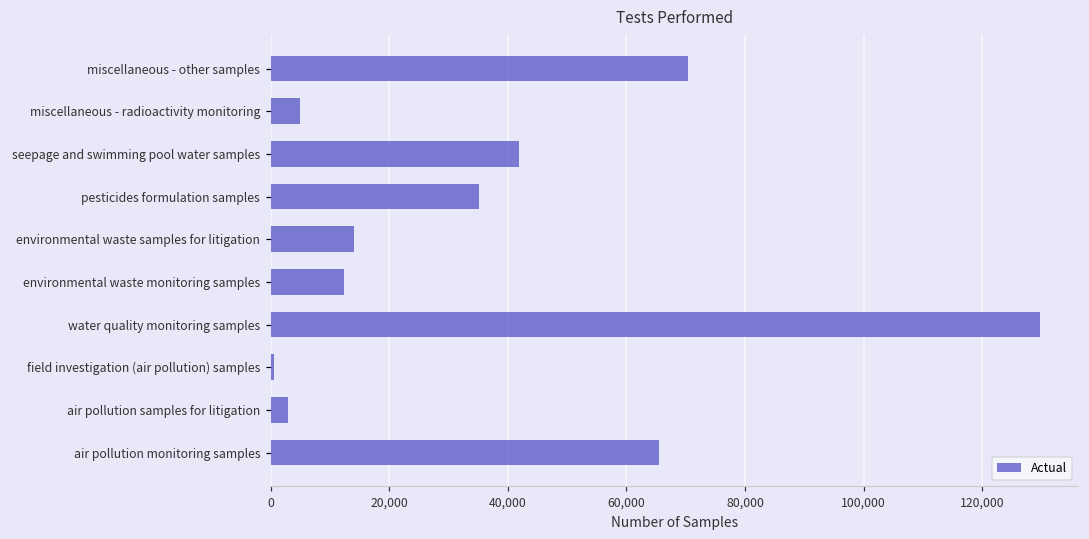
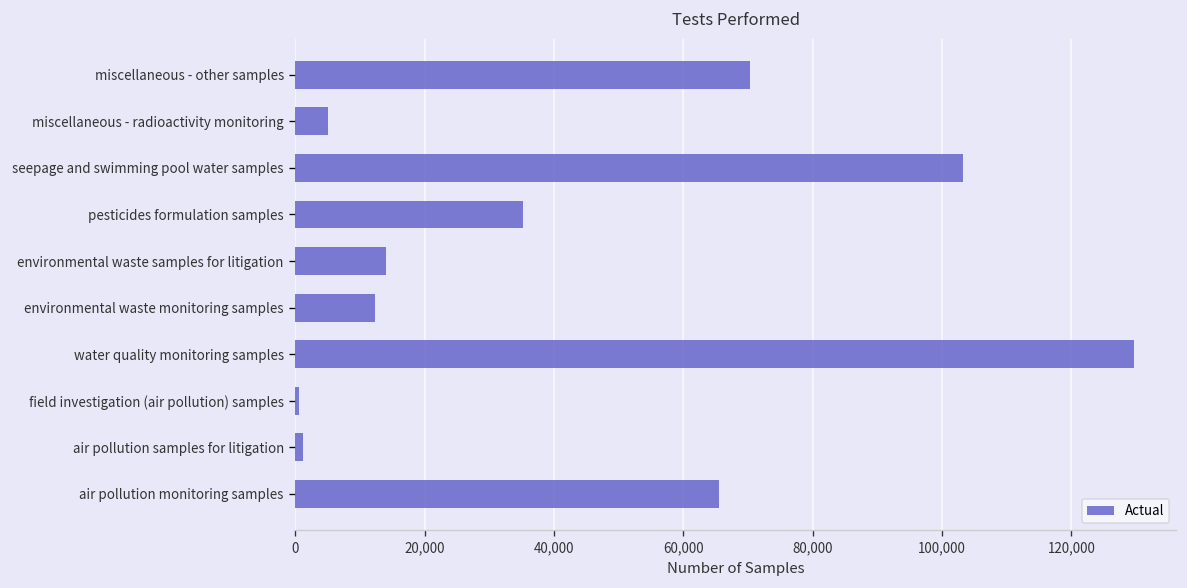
  {
    "miscellaneous - other samples": "70,000",
    "miscellaneous - radioactivity monitoring": "5,000",
-   "seepage and swimming pool water samples": "42,000",
+   "seepage and swimming pool water samples": "103,000",
    "pesticides formulation samples": "35,000",
    "environmental waste samples for litigation": "14,000",
    "environmental waste monitoring samples": "12,000",
    "water quality monitoring samples": "130,000",
    "field investigation (air pollution) samples": "0",
-   "air pollution samples for litigation": "3,000",
+   "air pollution samples for litigation": "1,000",
    "air pollution monitoring samples": "66,000"
  }
